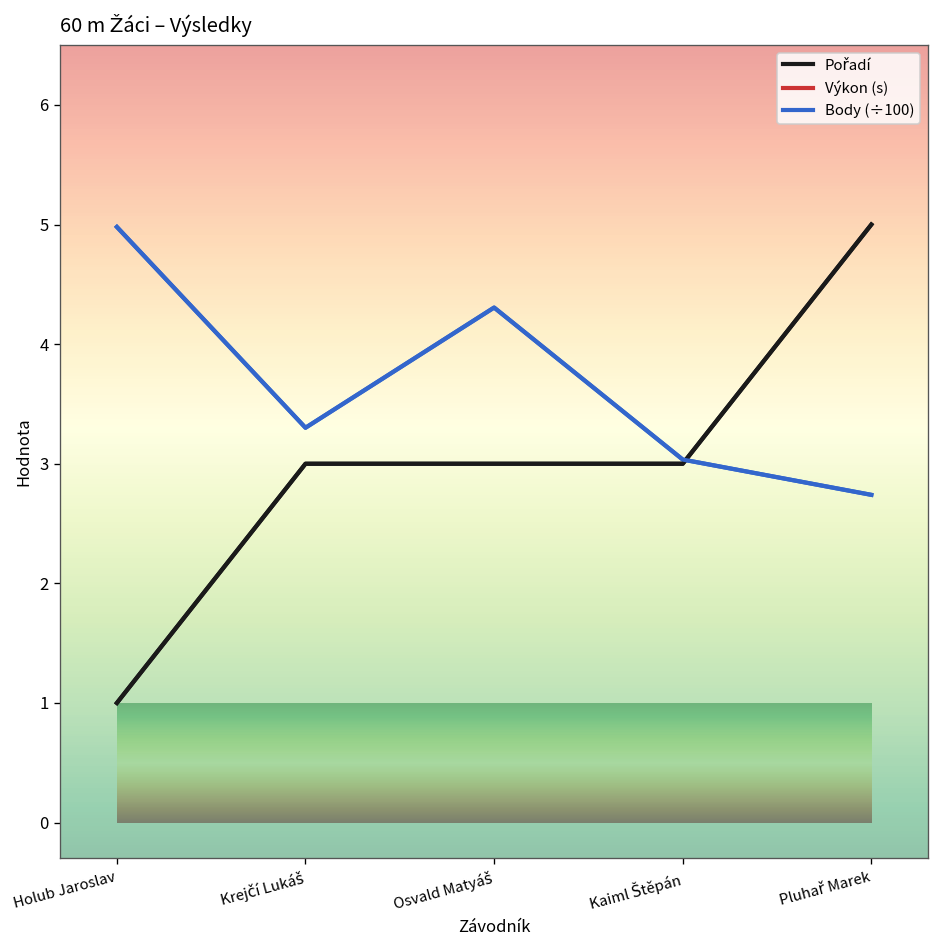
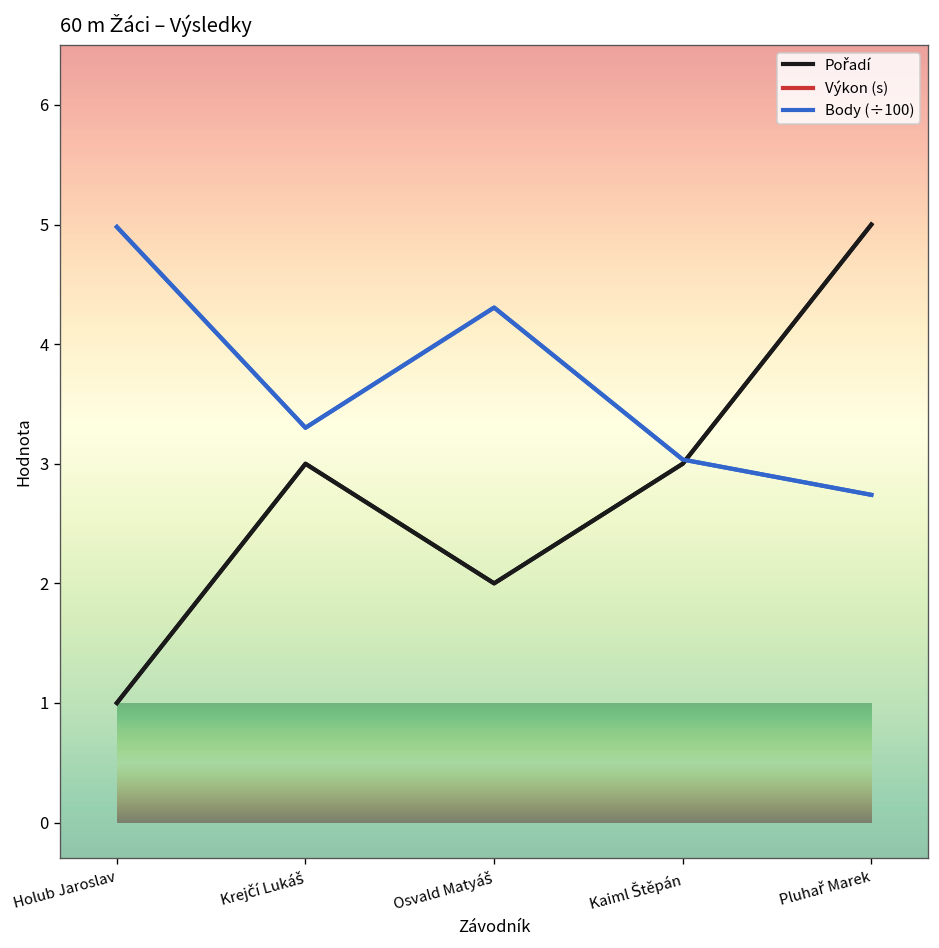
  {
    "Pořadí": {
      "Holub Jaroslav": 1,
      "Krejčí Lukáš": 3,
-     "Osvald Matyáš": 3,
+     "Osvald Matyáš": 2,
      "Kaiml Štěpán": 3,
      "Pluhař Marek": 5
    },
    "Body (÷100)": {
      "Holub Jaroslav": 5,
      "Krejčí Lukáš": 3.3,
      "Osvald Matyáš": 4.3,
      "Kaiml Štěpán": 3.0,
      "Pluhař Marek": 2.7
    }
  }
